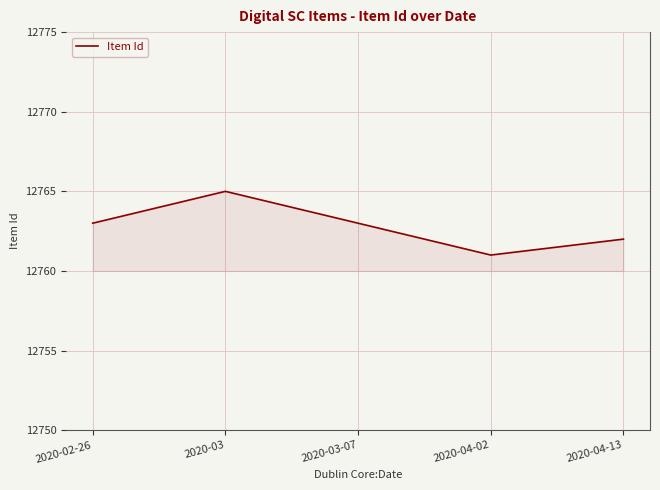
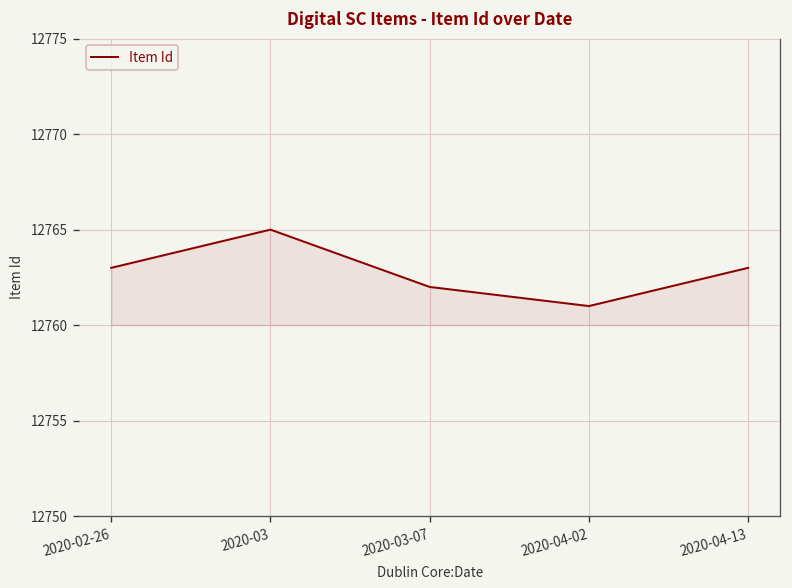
  {
    "2020-02-26": 12763,
    "2020-03": 12765,
-   "2020-03-07": 12763,
+   "2020-03-07": 12762,
    "2020-04-02": 12761,
-   "2020-04-13": 12762
+   "2020-04-13": 12763
  }
